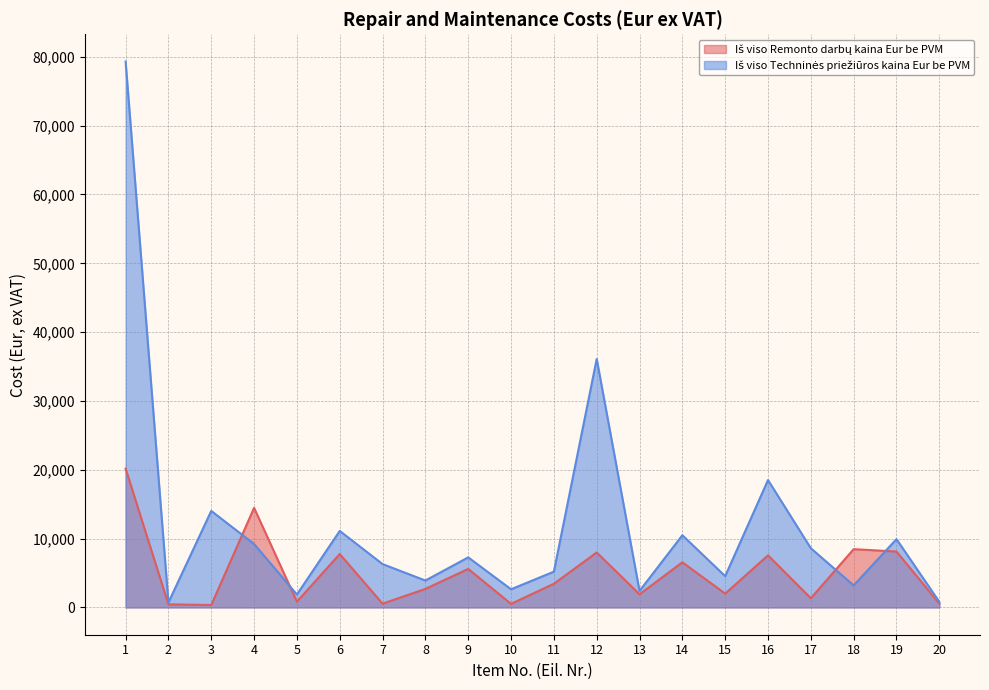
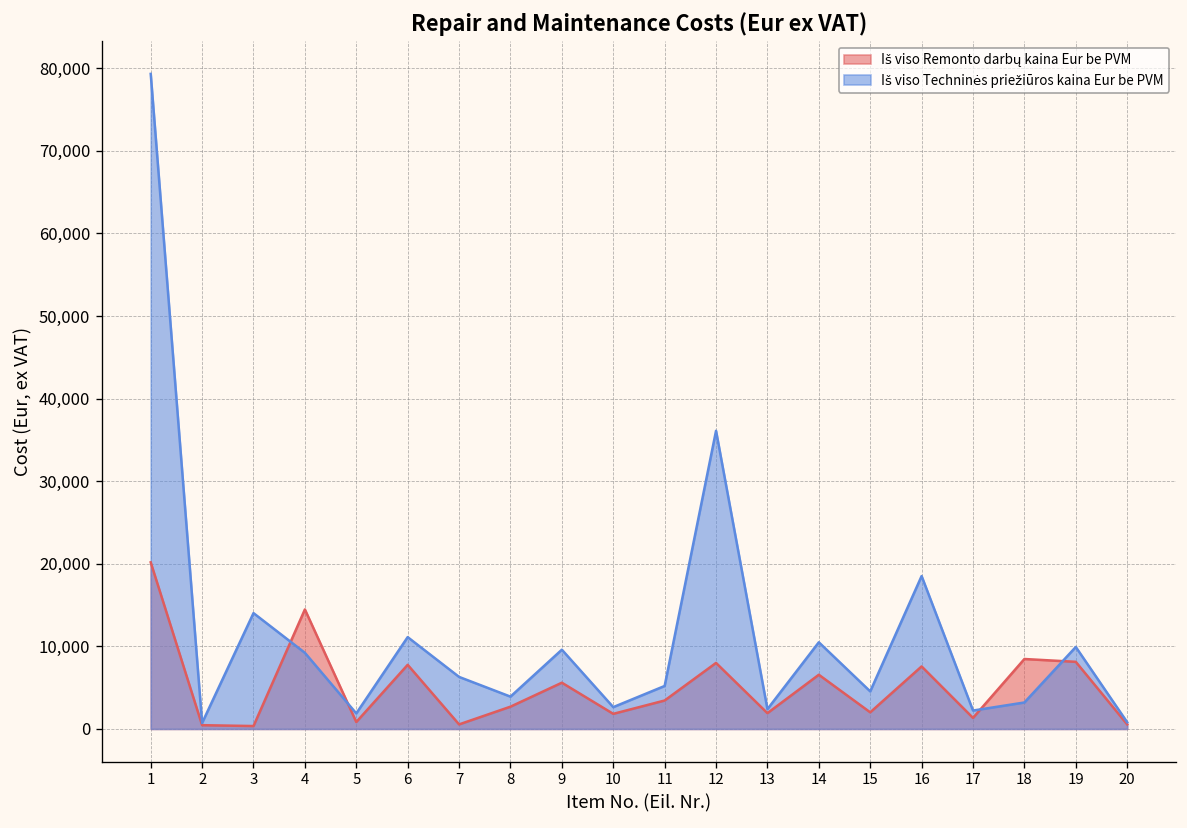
  {
    "Iš viso Remonto darbų kaina Eur be PVM": {
      "1": "20,000",
      "3": "0",
      "4": "14,000",
      "5": "1,000",
      "6": "8,000",
      "7": "1,000",
      "8": "3,000",
      "9": "6,000",
-     "10": "1,000",
+     "10": "2,000",
      "11": "3,000",
      "12": "8,000",
      "13": "2,000",
      "14": "7,000",
      "15": "2,000",
      "16": "8,000",
      "17": "1,000",
      "18": "8,000",
      "19": "8,000"
    },
    "Iš viso Techninės priežiūros kaina Eur be PVM": {
      "1": "79,000",
      "3": "14,000",
      "4": "9,000",
      "5": "2,000",
      "6": "11,000",
      "7": "6,000",
      "8": "4,000",
-     "9": "7,000",
+     "9": "10,000",
      "10": "3,000",
      "11": "5,000",
      "12": "36,000",
      "13": "2,000",
      "14": "10,000",
      "15": "5,000",
      "16": "19,000",
-     "17": "9,000",
+     "17": "2,000",
      "18": "3,000",
      "19": "10,000"
    }
  }
